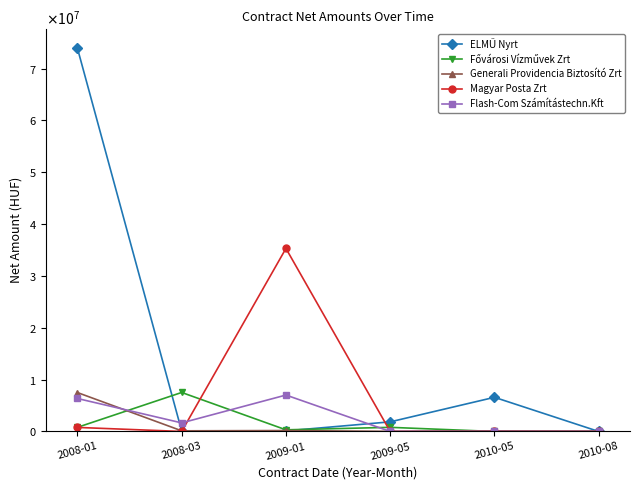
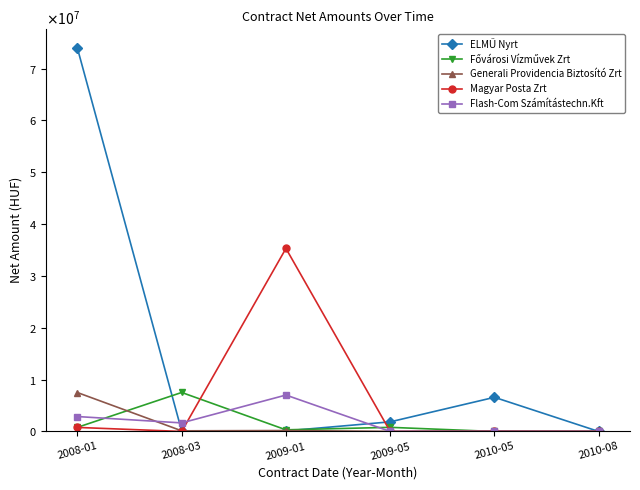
  {
    "ELMŰ Nyrt": {
      "2008-01": 74000000,
      "2009-05": 2000000,
      "2010-05": 7000000
    },
    "Fővárosi Vízművek Zrt": {
      "2008-03": 8000000,
      "2009-05": 1000000
    },
    "Generali Providencia Biztosító Zrt": {
      "2008-01": 8000000
    },
    "Magyar Posta Zrt": {
      "2009-01": 35000000
    },
    "Flash-Com Számítástechn.Kft": {
-     "2008-01": 6000000,
+     "2008-01": 3000000,
      "2008-03": 2000000,
      "2009-01": 7000000
    }
  }
